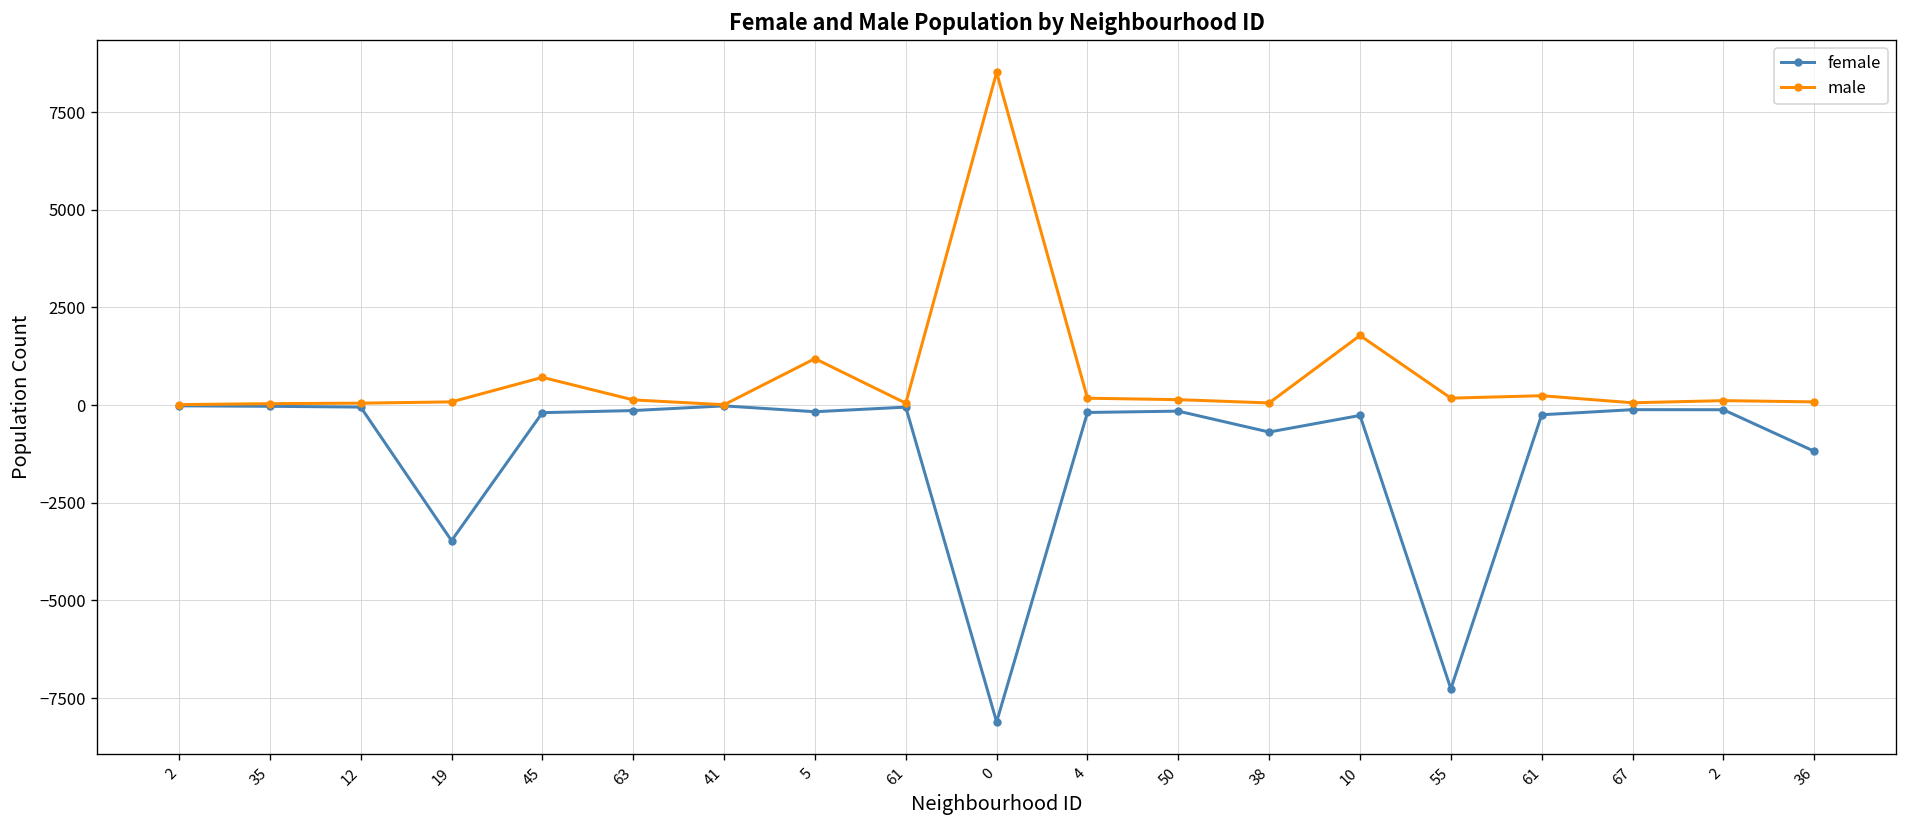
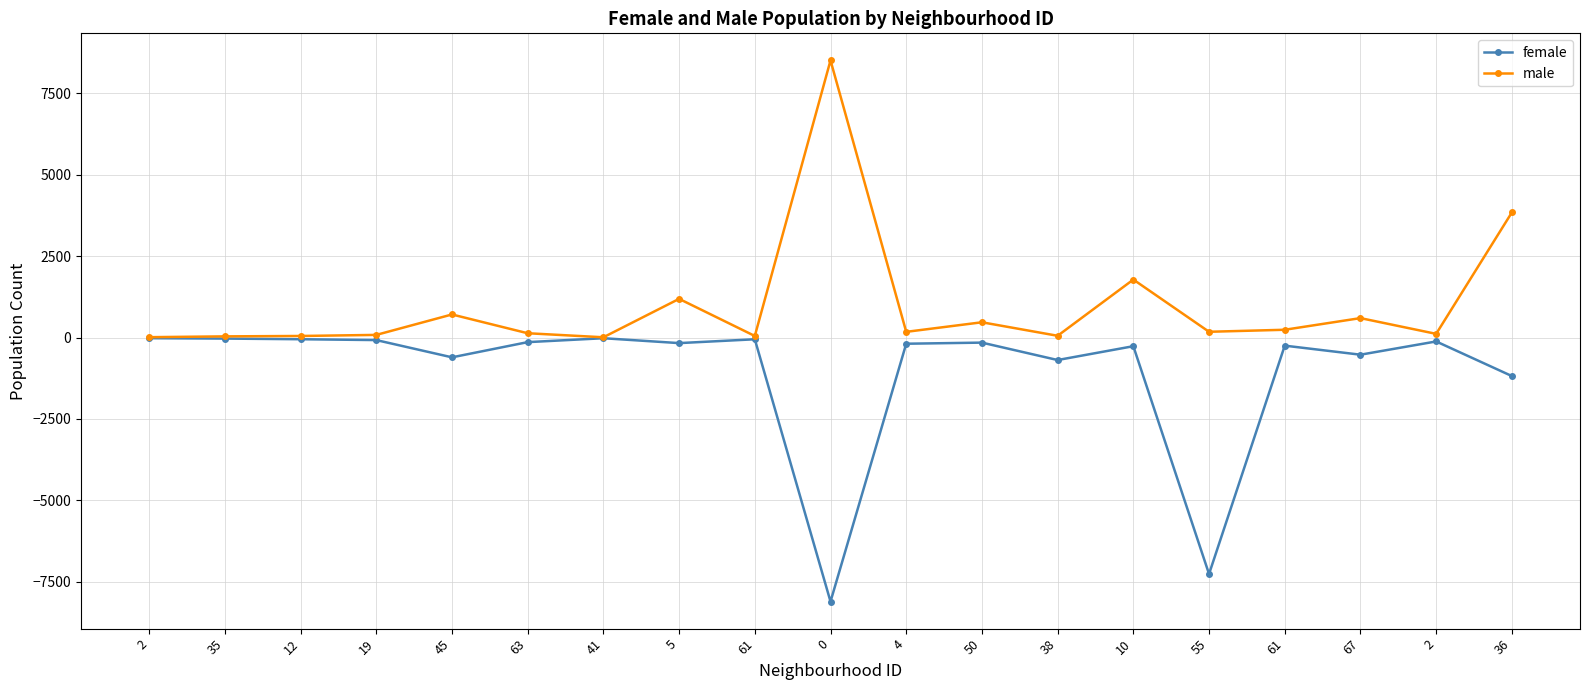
  {
    "female": {
      "12": -100,
-     "19": -3500,
-     "45": -200,
+     "19": -100,
+     "45": -600,
      "63": -100,
      "5": -200,
      "0": -8100,
      "4": -200,
      "50": -200,
      "38": -700,
      "10": -300,
      "55": -7300,
-     "67": -100,
+     "67": -500,
      "36": -1200
    },
    "male": {
      "12": 0,
      "19": 100,
      "45": 700,
      "63": 100,
      "5": 1200,
      "0": 8500,
      "4": 200,
-     "50": 100,
+     "50": 500,
      "38": 100,
      "10": 1800,
      "55": 200,
-     "67": 100,
-     "36": 100
+     "67": 600,
+     "36": 3800
    }
  }
